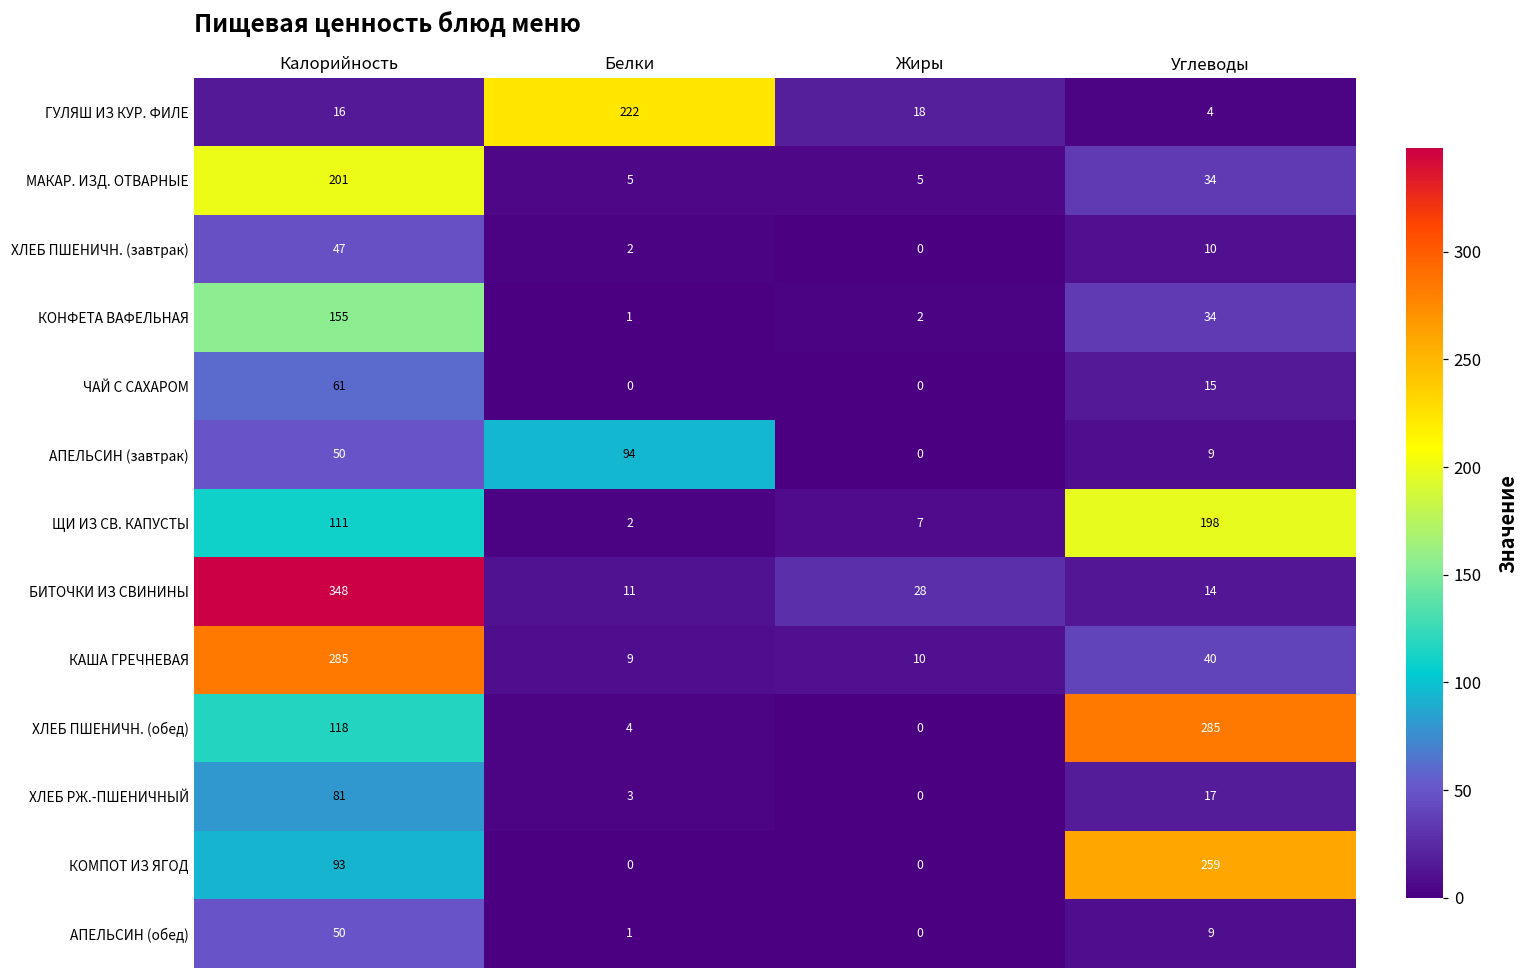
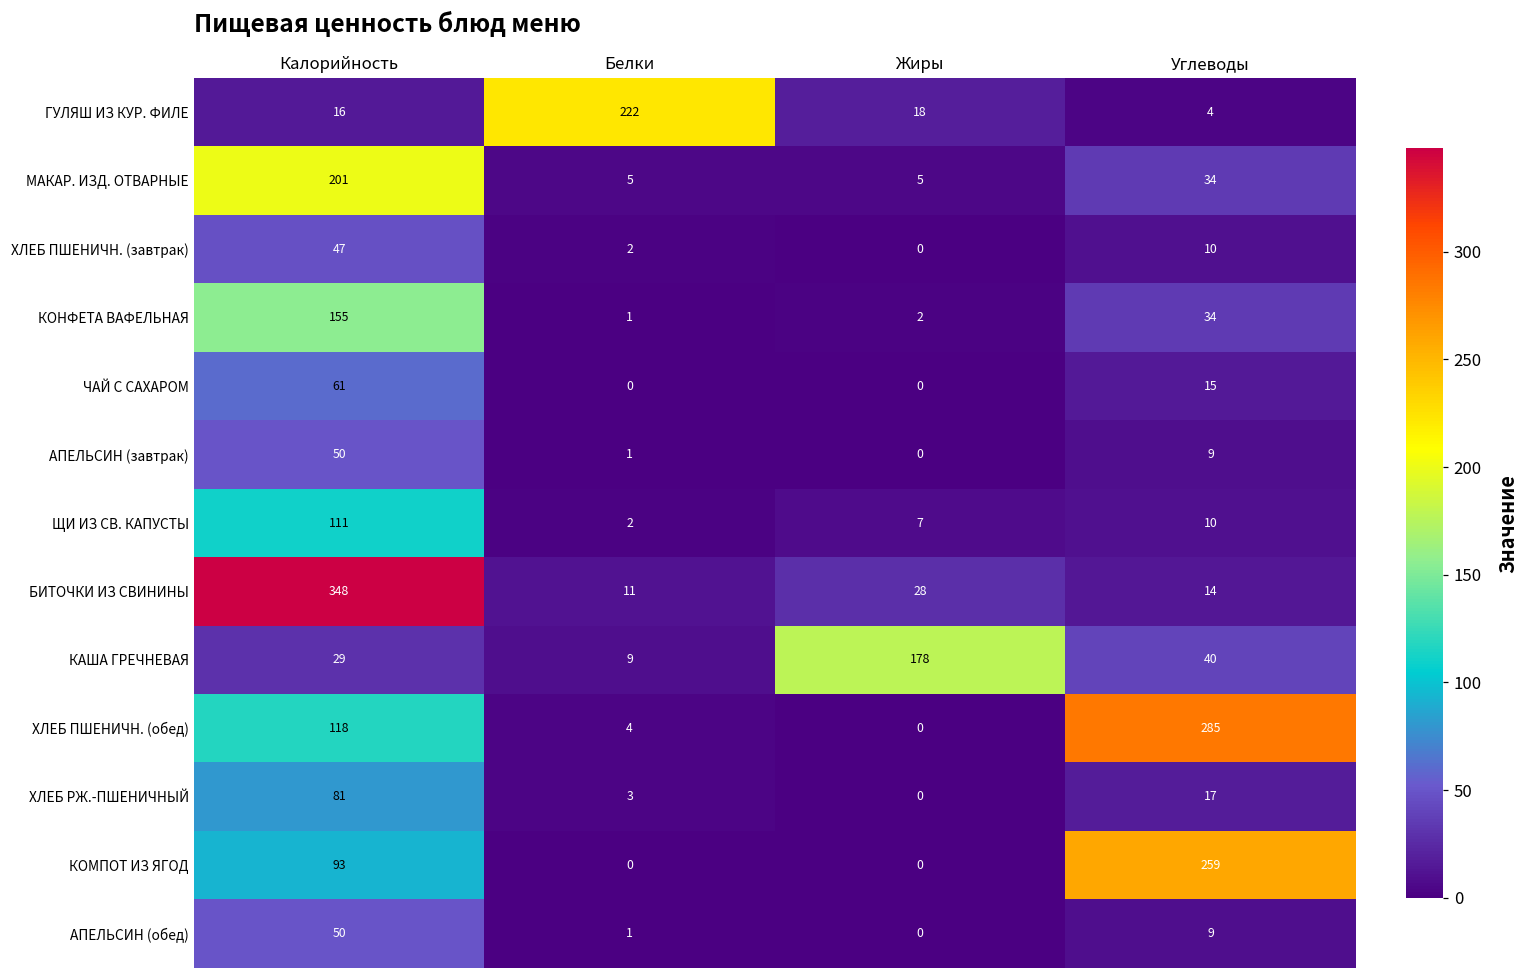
  {
    "ГУЛЯШ ИЗ КУР. ФИЛЕ": {
      "Калорийность": 16,
      "Белки": 222,
      "Жиры": 18,
      "Углеводы": 4
    },
    "МАКАР. ИЗД. ОТВАРНЫЕ": {
      "Калорийность": 201,
      "Белки": 5,
      "Жиры": 5,
      "Углеводы": 34
    },
    "ХЛЕБ ПШЕНИЧН. (завтрак)": {
      "Калорийность": 47,
      "Белки": 2,
      "Жиры": 0,
      "Углеводы": 10
    },
    "КОНФЕТА ВАФЕЛЬНАЯ": {
      "Калорийность": 155,
      "Белки": 1,
      "Жиры": 2,
      "Углеводы": 34
    },
    "ЧАЙ С САХАРОМ": {
      "Калорийность": 61,
      "Белки": 0,
      "Жиры": 0,
      "Углеводы": 15
    },
    "АПЕЛЬСИН (завтрак)": {
      "Калорийность": 50,
-     "Белки": 94,
+     "Белки": 1,
      "Жиры": 0,
      "Углеводы": 9
    },
    "ЩИ ИЗ СВ. КАПУСТЫ": {
      "Калорийность": 111,
      "Белки": 2,
      "Жиры": 7,
-     "Углеводы": 198
+     "Углеводы": 10
    },
    "БИТОЧКИ ИЗ СВИНИНЫ": {
      "Калорийность": 348,
      "Белки": 11,
      "Жиры": 28,
      "Углеводы": 14
    },
    "КАША ГРЕЧНЕВАЯ": {
-     "Калорийность": 285,
+     "Калорийность": 29,
      "Белки": 9,
-     "Жиры": 10,
+     "Жиры": 178,
      "Углеводы": 40
    },
    "ХЛЕБ ПШЕНИЧН. (обед)": {
      "Калорийность": 118,
      "Белки": 4,
      "Жиры": 0,
      "Углеводы": 285
    },
    "ХЛЕБ РЖ.-ПШЕНИЧНЫЙ": {
      "Калорийность": 81,
      "Белки": 3,
      "Жиры": 0,
      "Углеводы": 17
    },
    "КОМПОТ ИЗ ЯГОД": {
      "Калорийность": 93,
      "Белки": 0,
      "Жиры": 0,
      "Углеводы": 259
    },
    "АПЕЛЬСИН (обед)": {
      "Калорийность": 50,
      "Белки": 1,
      "Жиры": 0,
      "Углеводы": 9
    }
  }
